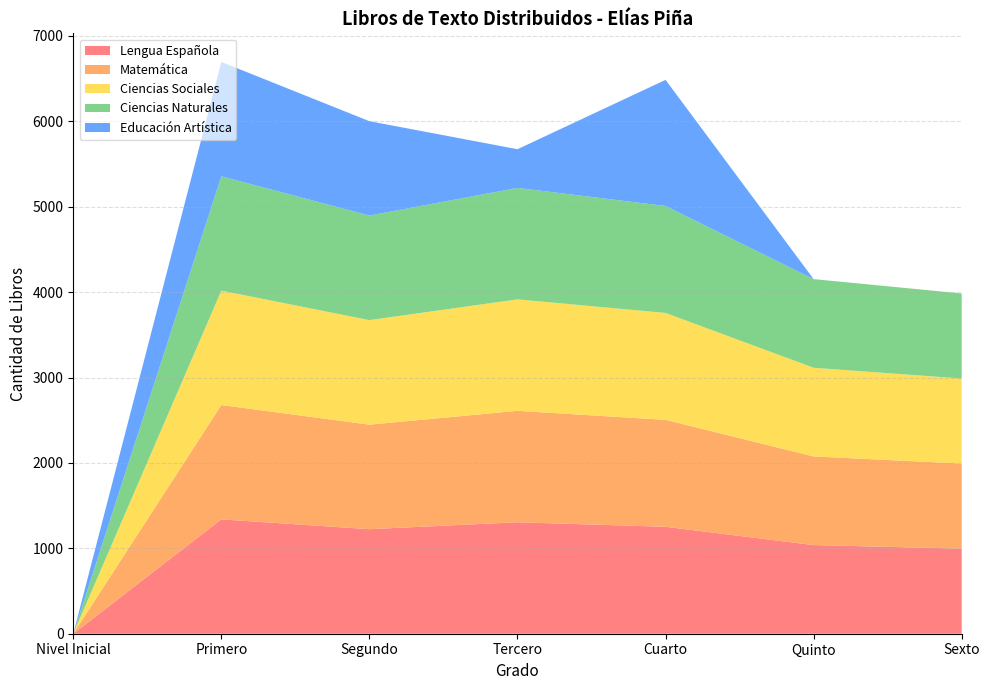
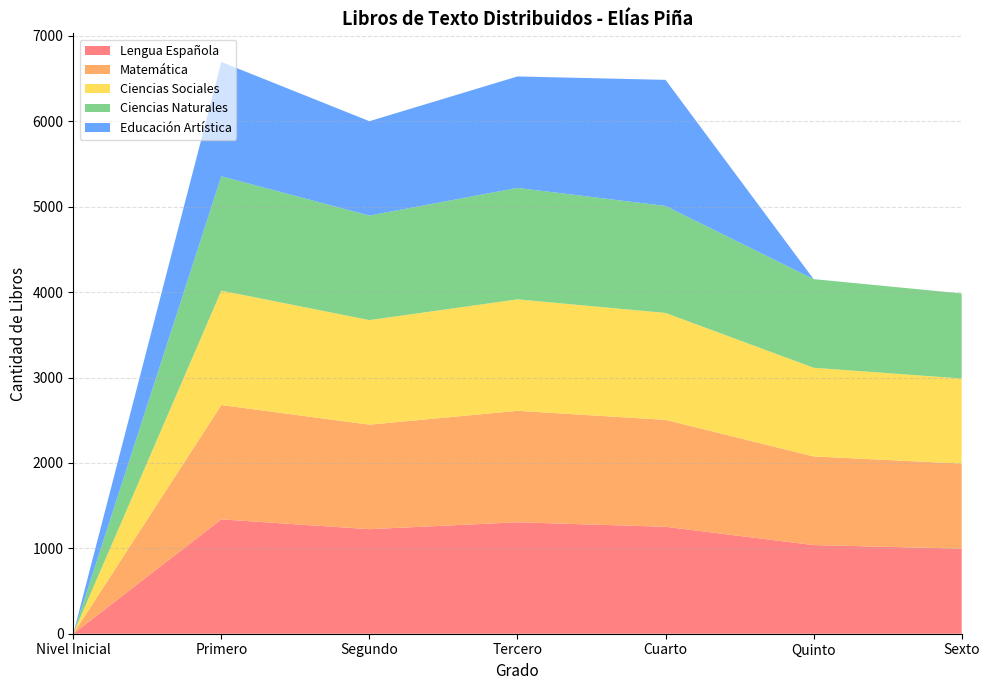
  {
    "Ciencias Sociales": {
      "Primero": 1300,
      "Segundo": 1200,
      "Tercero": 1300,
      "Cuarto": 1300,
      "Quinto": 1000,
      "Sexto": 1000
    },
    "Ciencias Naturales": {
      "Primero": 1300,
      "Segundo": 1200,
      "Tercero": 1300,
      "Cuarto": 1300
    },
    "Educación Artística": {
      "Segundo": 1100,
-     "Tercero": 500,
+     "Tercero": 1300,
      "Cuarto": 1500
    }
  }
